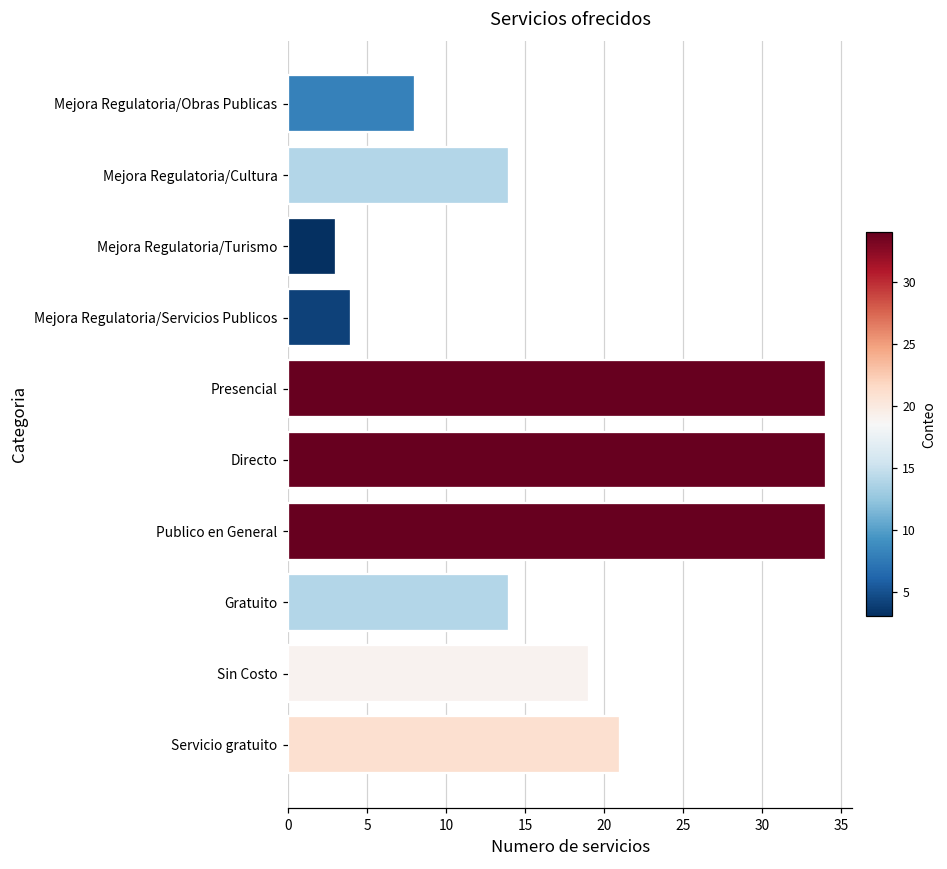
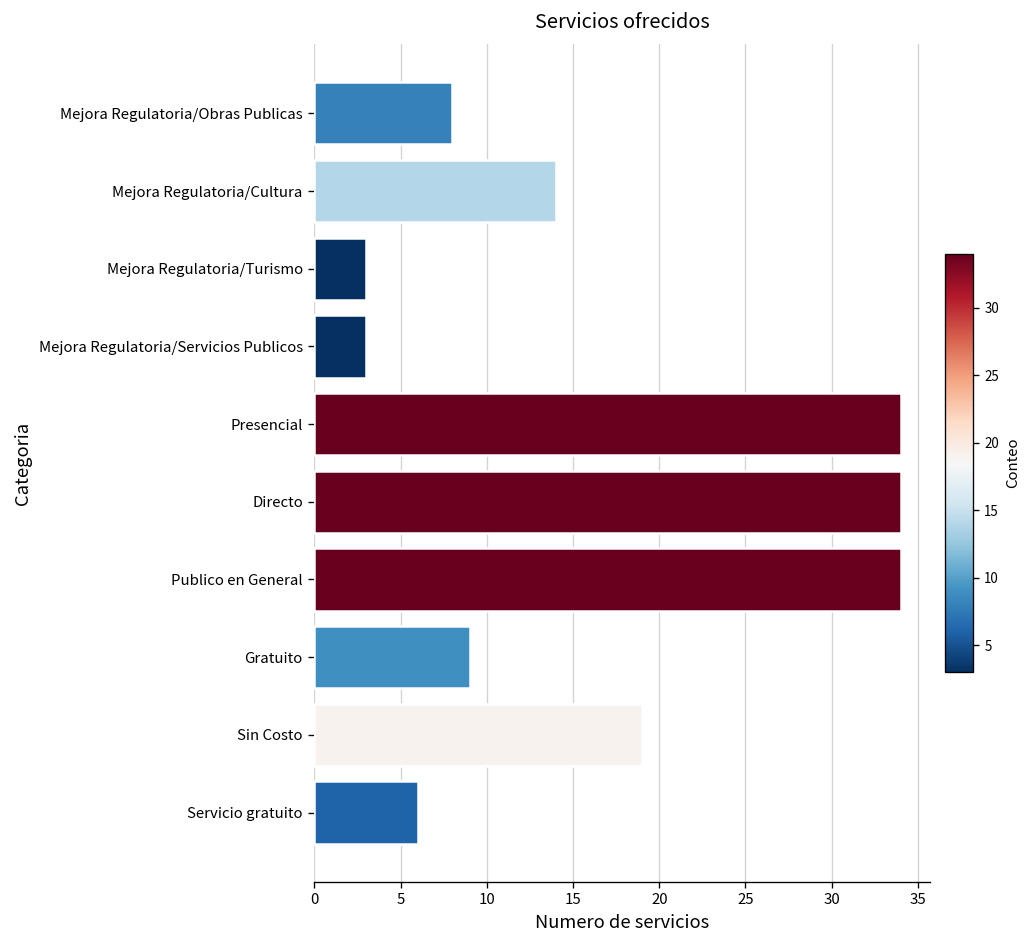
  {
    "Mejora Regulatoria/Obras Publicas": 8,
    "Mejora Regulatoria/Cultura": 14,
    "Mejora Regulatoria/Turismo": 3,
-   "Mejora Regulatoria/Servicios Publicos": 4,
+   "Mejora Regulatoria/Servicios Publicos": 3,
    "Presencial": 34,
    "Directo": 34,
    "Publico en General": 34,
-   "Gratuito": 14,
+   "Gratuito": 9,
    "Sin Costo": 19,
-   "Servicio gratuito": 21
+   "Servicio gratuito": 6
  }
